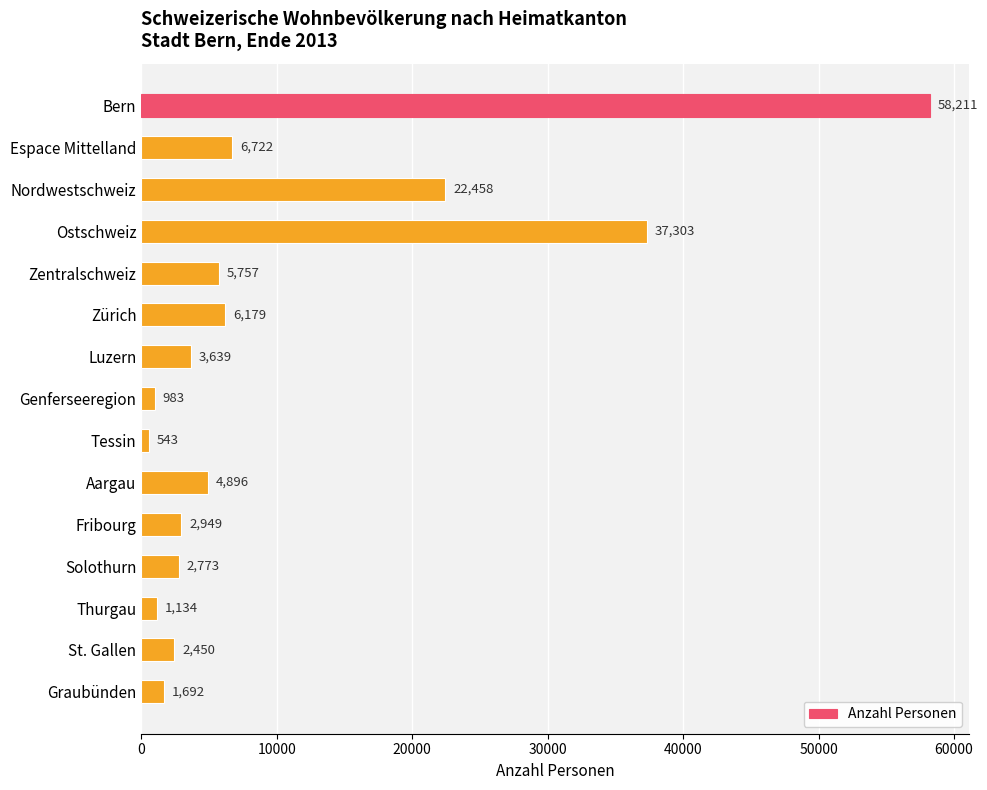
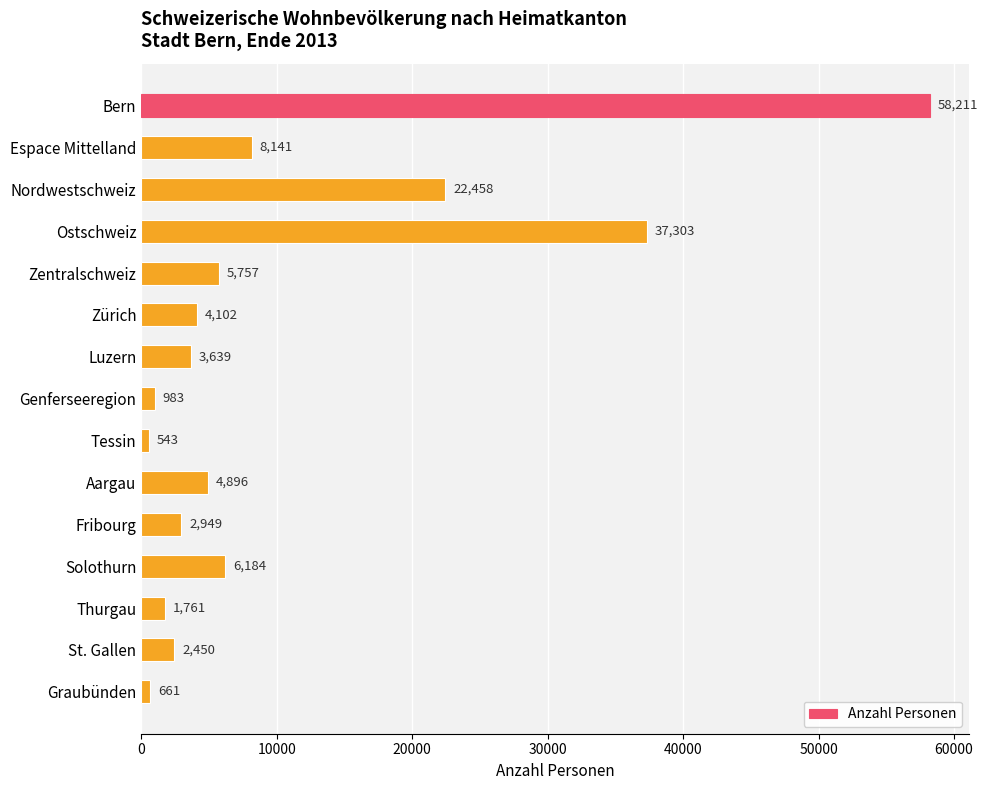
  {
    "Bern": "58,211",
-   "Espace Mittelland": "6,722",
+   "Espace Mittelland": "8,141",
    "Nordwestschweiz": "22,458",
    "Ostschweiz": "37,303",
    "Zentralschweiz": "5,757",
-   "Zürich": "6,179",
+   "Zürich": "4,102",
    "Luzern": "3,639",
    "Genferseeregion": "983",
    "Tessin": "543",
    "Aargau": "4,896",
    "Fribourg": "2,949",
-   "Solothurn": "2,773",
-   "Thurgau": "1,134",
+   "Solothurn": "6,184",
+   "Thurgau": "1,761",
    "St. Gallen": "2,450",
-   "Graubünden": "1,692"
+   "Graubünden": "661"
  }
